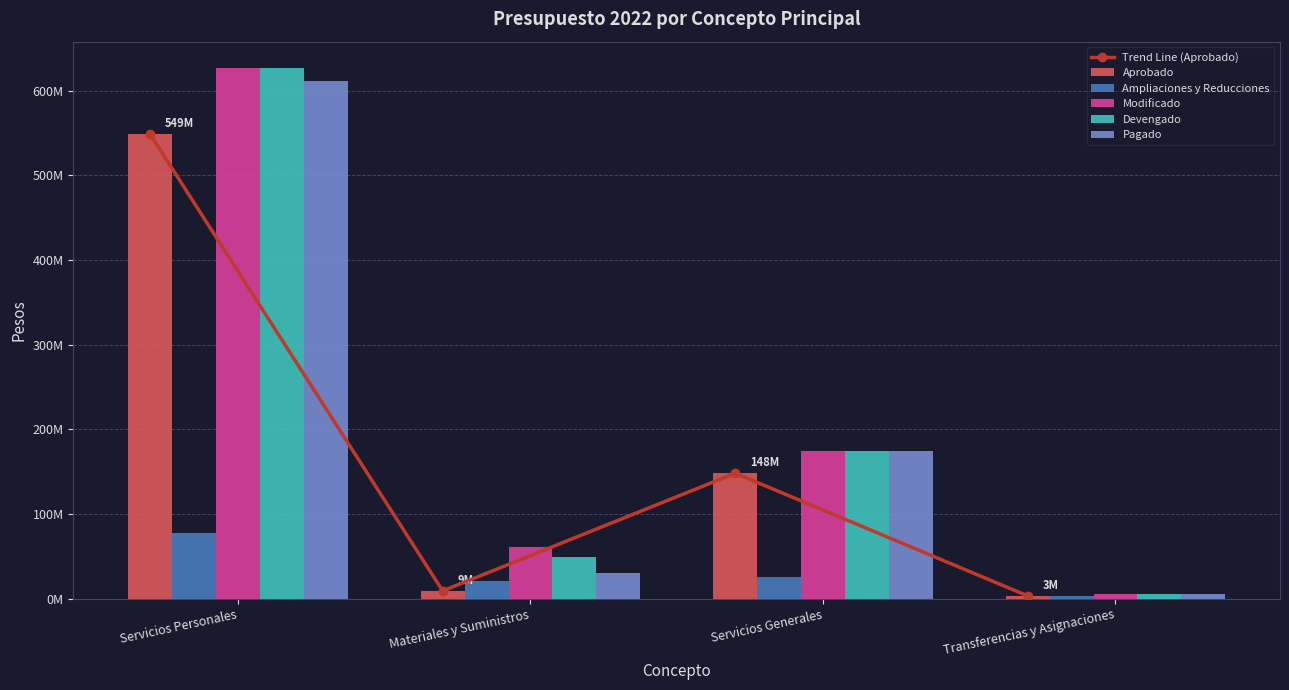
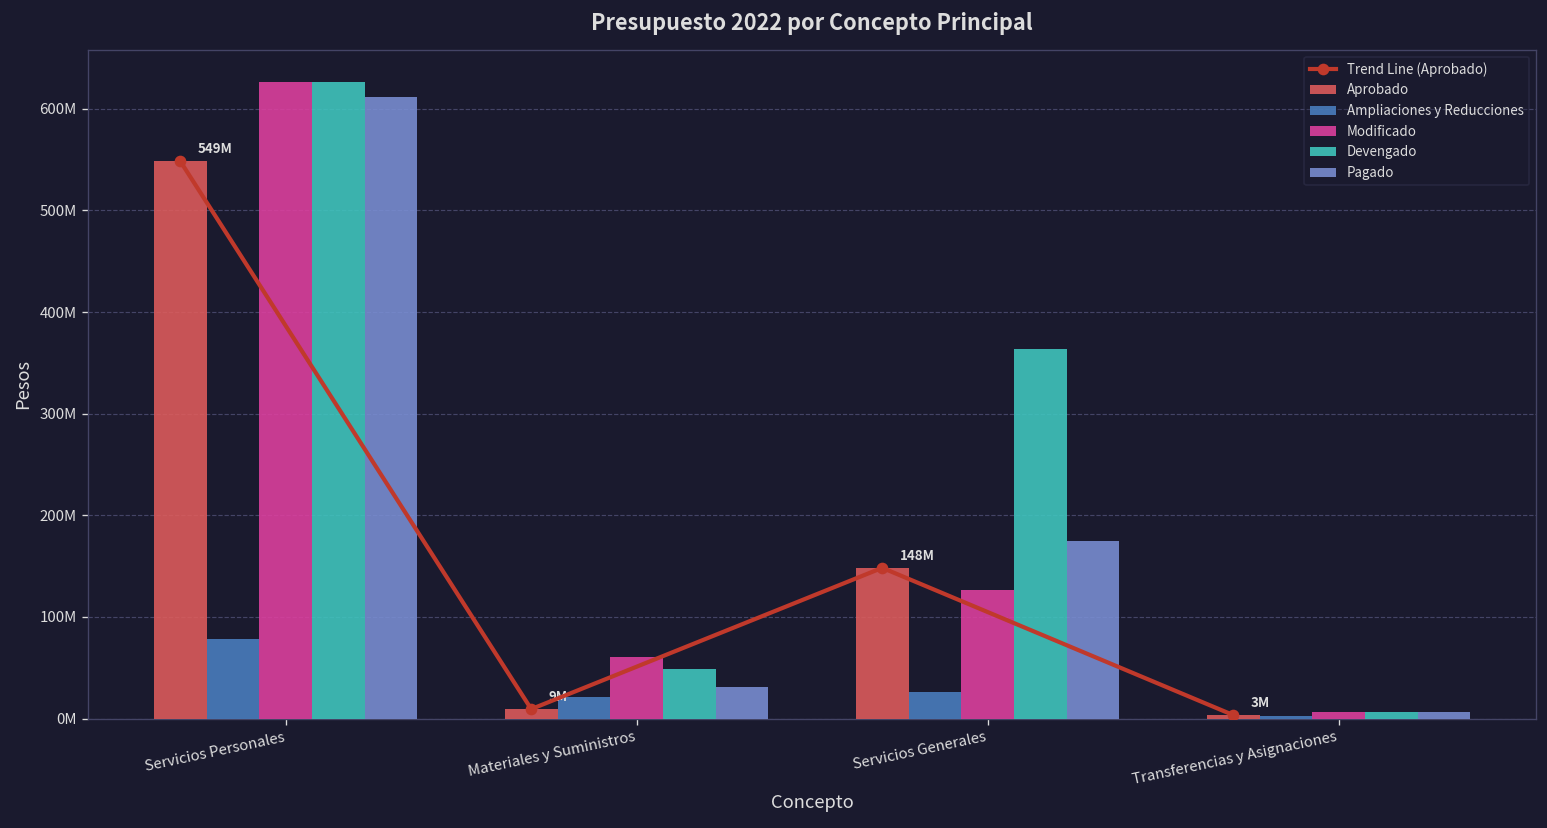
  {
    "Aprobado": {
      "Servicios Personales": "549M",
      "Materiales y Suministros": "9M",
      "Servicios Generales": "148M"
    },
    "Modificado": {
      "Servicios Personales": "630000000",
      "Materiales y Suministros": "60000000",
-     "Servicios Generales": "170000000",
+     "Servicios Generales": "130000000",
      "Transferencias y Asignaciones": "10000000"
    },
    "Devengado": {
      "Servicios Personales": "630000000",
      "Materiales y Suministros": "50000000",
-     "Servicios Generales": "170000000",
+     "Servicios Generales": "360000000",
      "Transferencias y Asignaciones": "10000000"
    }
  }
